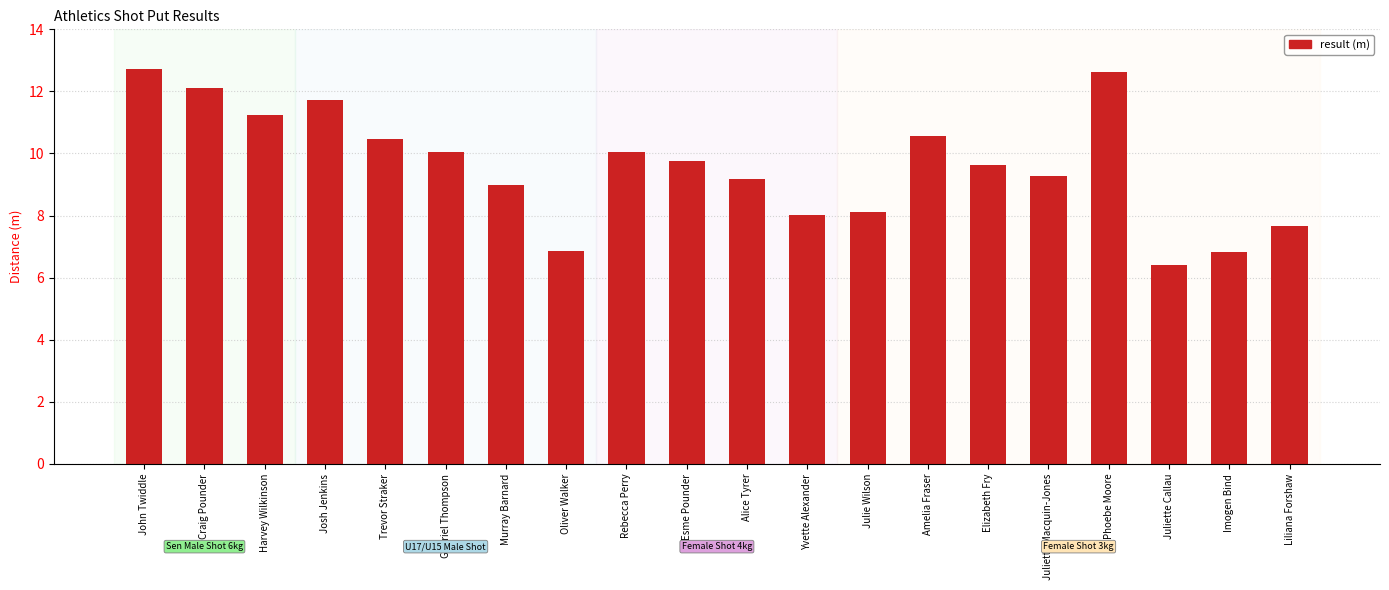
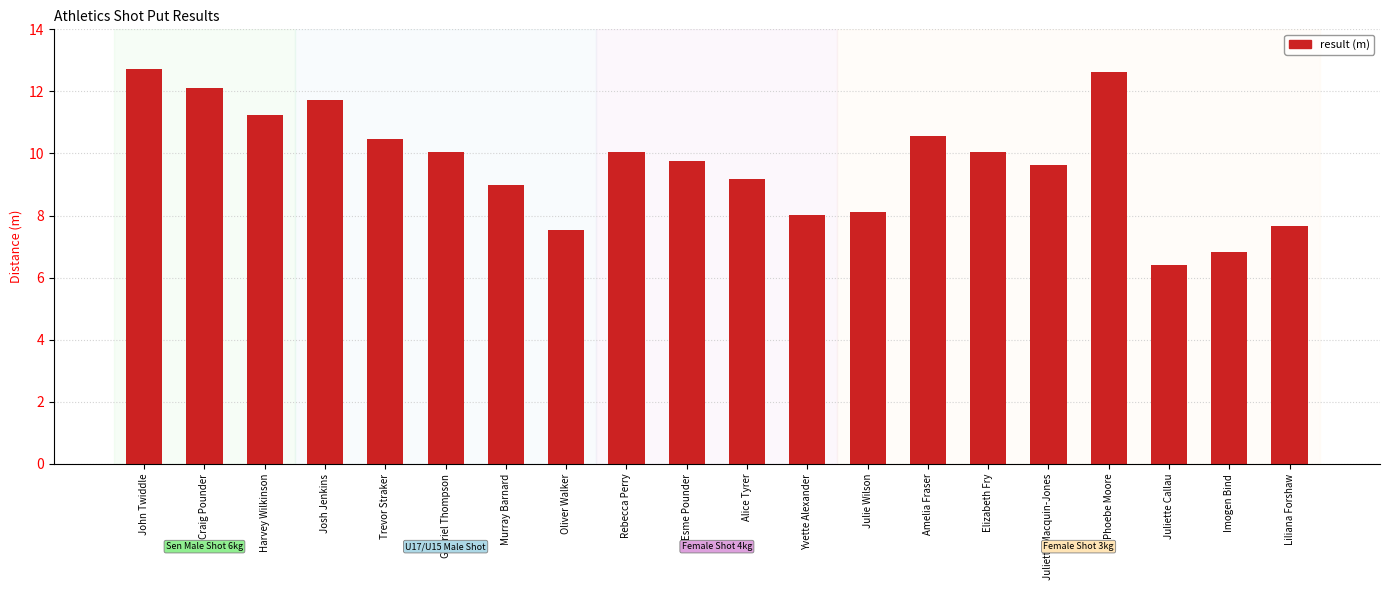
  {
    "John Twiddle": 12.7,
    "Craig Pounder": 12.1,
    "Harvey Wilkinson": 11.2,
    "Josh Jenkins": 11.7,
    "Trevor Straker": 10.5,
    "Gabriel Thompson": 10.1,
    "Murray Barnard": 9.0,
-   "Oliver Walker": 6.9,
+   "Oliver Walker": 7.5,
    "Rebecca Perry": 10.1,
    "Esme Pounder": 9.8,
    "Alice Tyrer": 9.2,
    "Yvette Alexander": 8.0,
    "Julie Wilson": 8.1,
    "Amelia Fraser": 10.6,
-   "Elizabeth Fry": 9.6,
-   "Juliette Macquin-Jones": 9.3,
+   "Elizabeth Fry": 10.1,
+   "Juliette Macquin-Jones": 9.6,
    "Phoebe Moore": 12.6,
    "Juliette Callau": 6.4,
    "Imogen Bind": 6.8,
    "Liliana Forshaw": 7.7
  }
